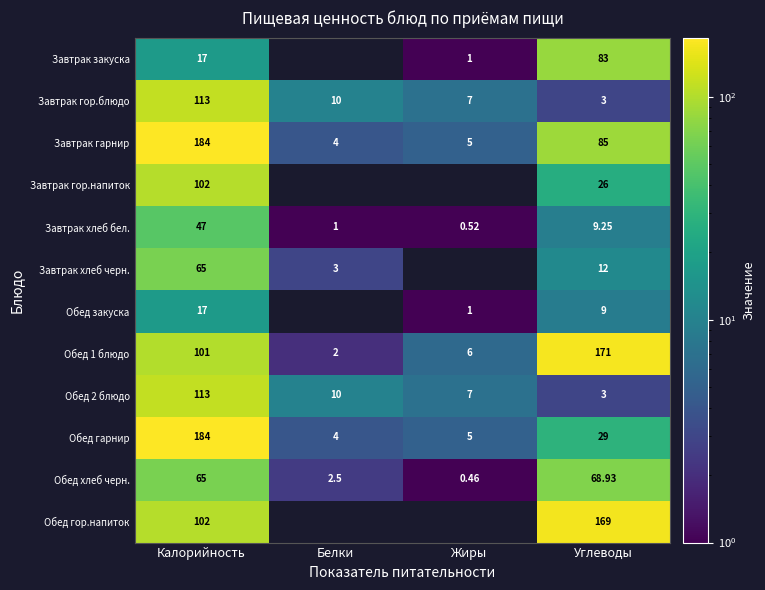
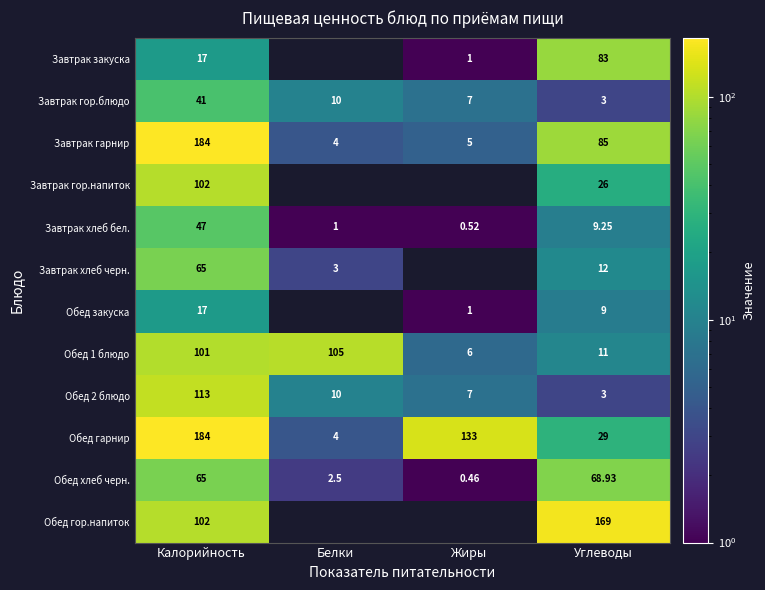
  {
    "Завтрак закуска": {
      "Калорийность": 17,
      "Жиры": 1,
      "Углеводы": 83
    },
    "Завтрак гор.блюдо": {
-     "Калорийность": 113,
+     "Калорийность": 41,
      "Белки": 10,
      "Жиры": 7,
      "Углеводы": 3
    },
    "Завтрак гарнир": {
      "Калорийность": 184,
      "Белки": 4,
      "Жиры": 5,
      "Углеводы": 85
    },
    "Завтрак гор.напиток": {
      "Калорийность": 102,
      "Углеводы": 26
    },
    "Завтрак хлеб бел.": {
      "Калорийность": 47,
      "Белки": 1,
      "Жиры": 0.52,
      "Углеводы": 9.25
    },
    "Завтрак хлеб черн.": {
      "Калорийность": 65,
      "Белки": 3,
      "Углеводы": 12
    },
    "Обед закуска": {
      "Калорийность": 17,
      "Жиры": 1,
      "Углеводы": 9
    },
    "Обед 1 блюдо": {
      "Калорийность": 101,
-     "Белки": 2,
+     "Белки": 105,
      "Жиры": 6,
-     "Углеводы": 171
+     "Углеводы": 11
    },
    "Обед 2 блюдо": {
      "Калорийность": 113,
      "Белки": 10,
      "Жиры": 7,
      "Углеводы": 3
    },
    "Обед гарнир": {
      "Калорийность": 184,
      "Белки": 4,
-     "Жиры": 5,
+     "Жиры": 133,
      "Углеводы": 29
    },
    "Обед хлеб черн.": {
      "Калорийность": 65,
      "Белки": 2.5,
      "Жиры": 0.46,
      "Углеводы": 68.93
    },
    "Обед гор.напиток": {
      "Калорийность": 102,
      "Углеводы": 169
    }
  }
